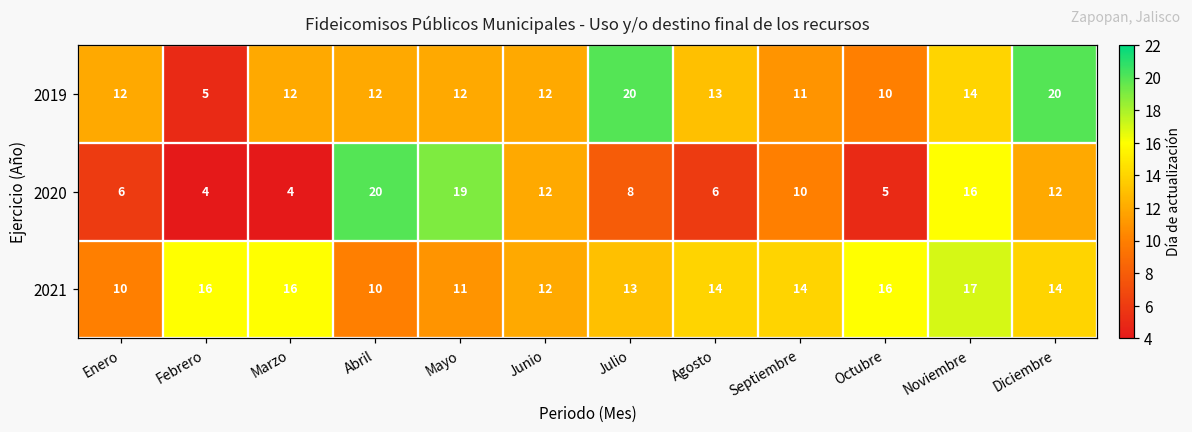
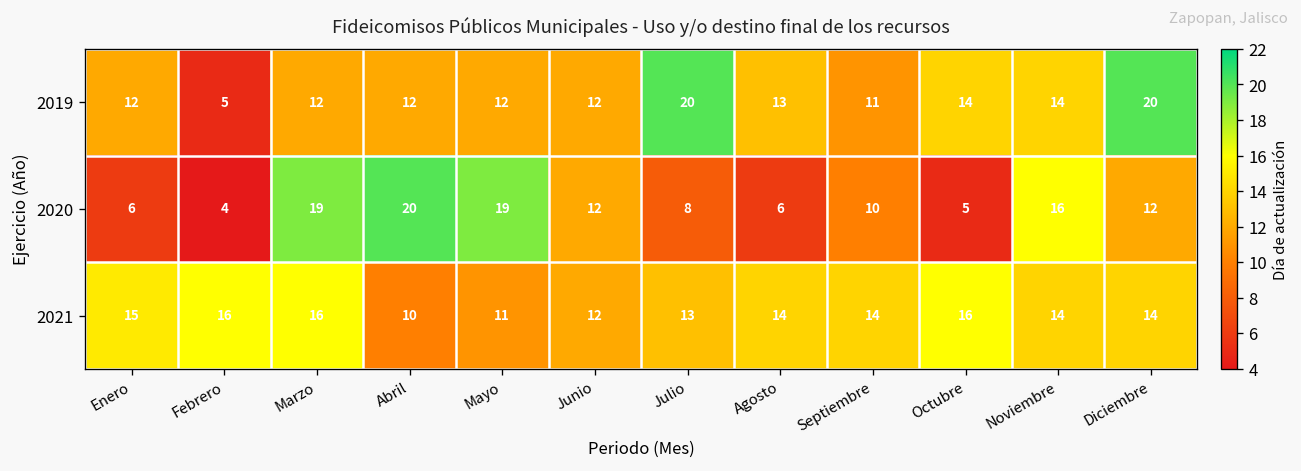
  {
    "2019": {
-     "Octubre": 10
+     "Octubre": 14
    },
    "2020": {
-     "Marzo": 4
+     "Marzo": 19
    },
    "2021": {
-     "Enero": 10,
-     "Noviembre": 17
+     "Enero": 15,
+     "Noviembre": 14
    }
  }
